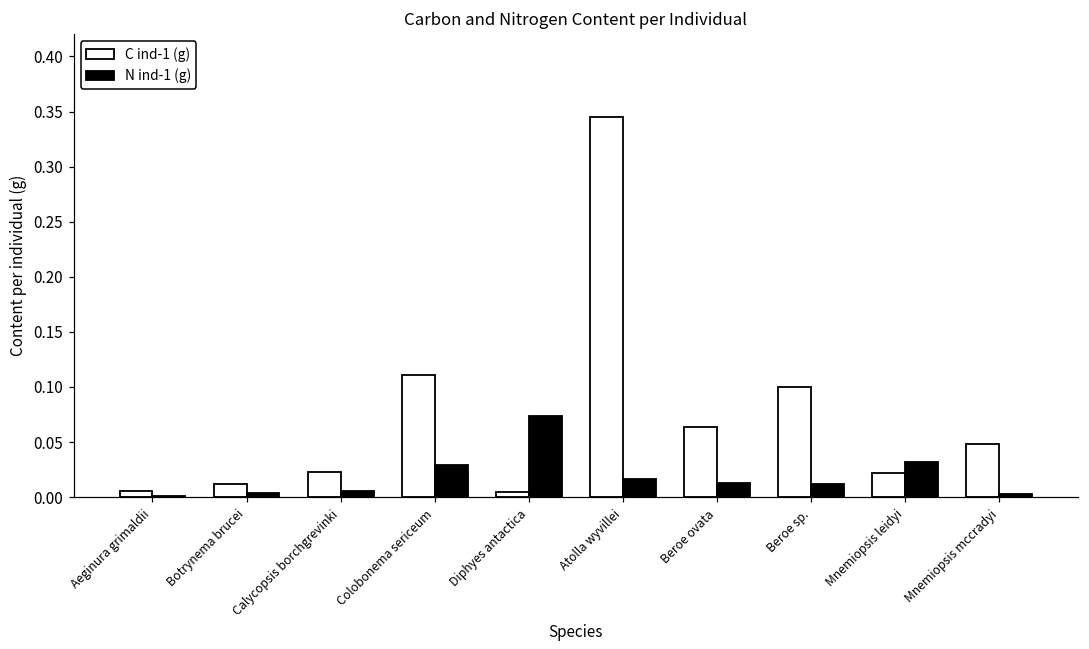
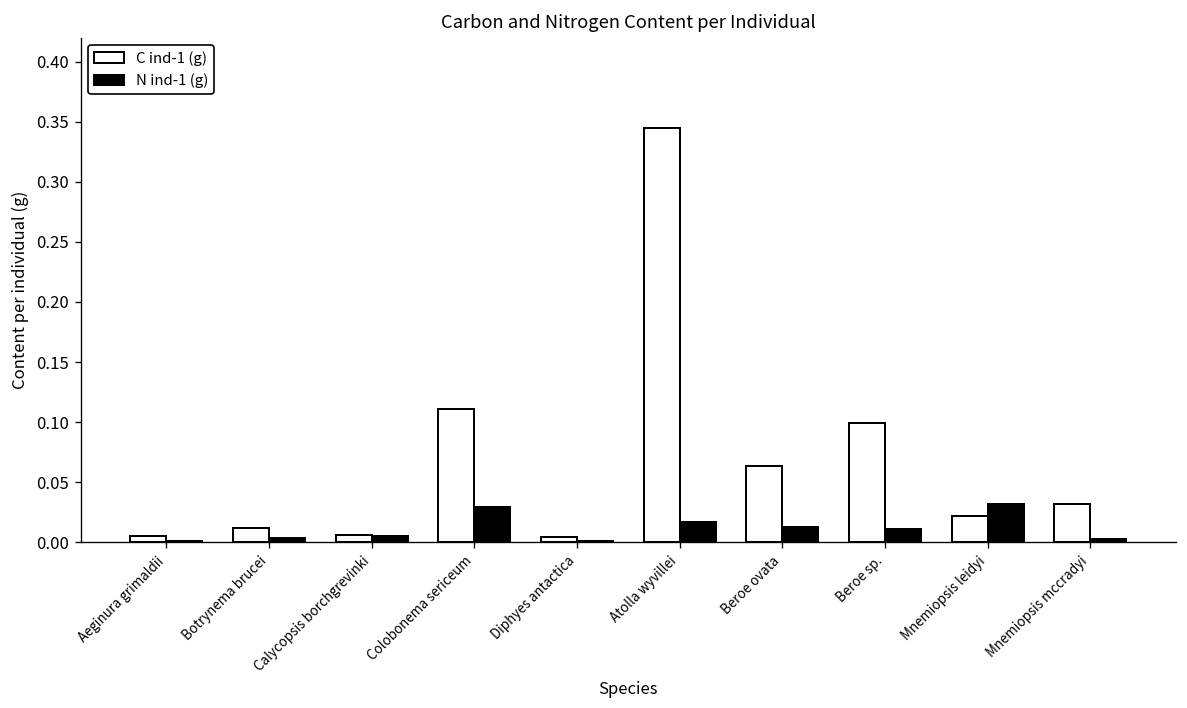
  {
    "C ind-1 (g)": {
      "Aeginura grimaldii": 0.005,
      "Botrynema brucei": 0.012,
-     "Calycopsis borchgrevinki": 0.023,
+     "Calycopsis borchgrevinki": 0.006,
      "Colobonema sericeum": 0.111,
      "Diphyes antactica": 0.004,
      "Atolla wyvillei": 0.345,
      "Beroe ovata": 0.063,
      "Beroe sp.": 0.100,
      "Mnemiopsis leidyi": 0.022,
-     "Mnemiopsis mccradyi": 0.048
+     "Mnemiopsis mccradyi": 0.032
    },
    "N ind-1 (g)": {
      "Botrynema brucei": 0.003,
      "Calycopsis borchgrevinki": 0.005,
      "Colobonema sericeum": 0.029,
-     "Diphyes antactica": 0.073,
+     "Diphyes antactica": 0.001,
      "Atolla wyvillei": 0.017,
      "Beroe ovata": 0.012,
      "Beroe sp.": 0.011,
      "Mnemiopsis leidyi": 0.032,
      "Mnemiopsis mccradyi": 0.003
    }
  }
